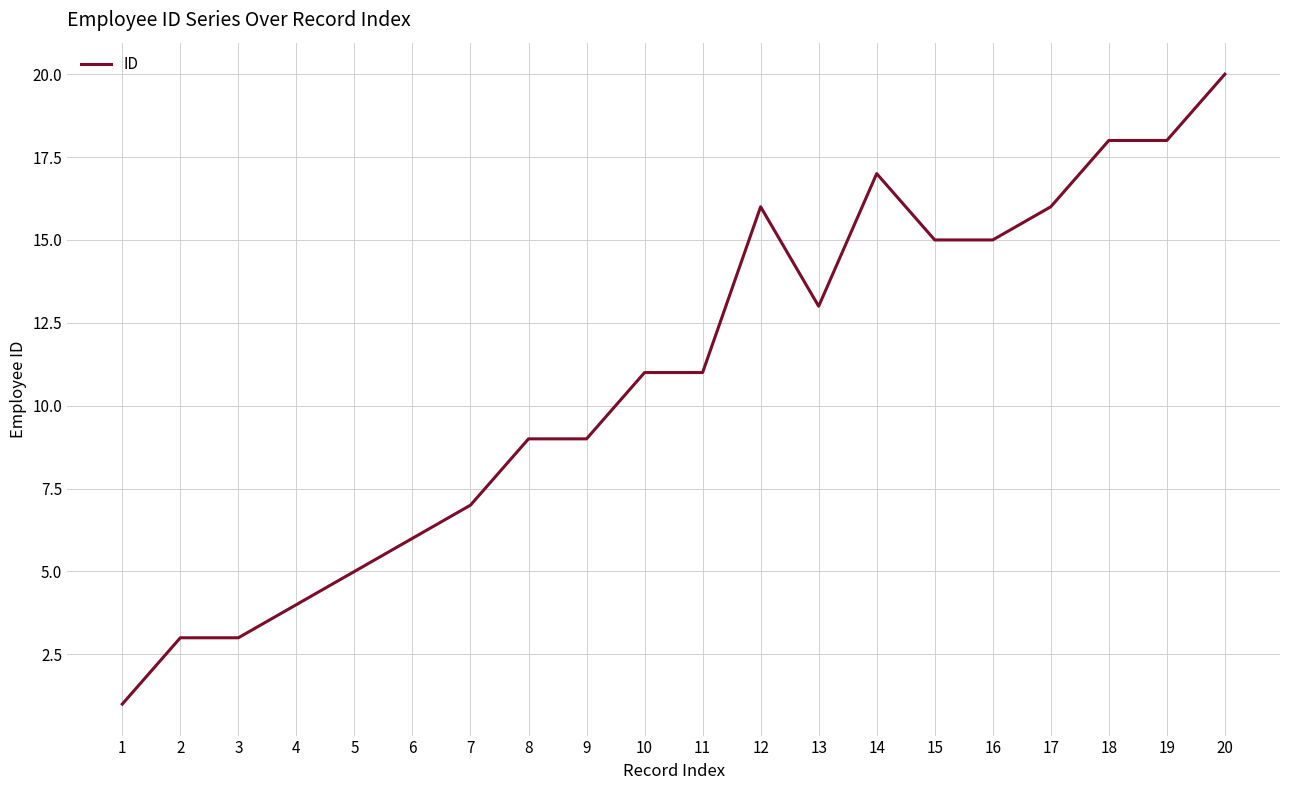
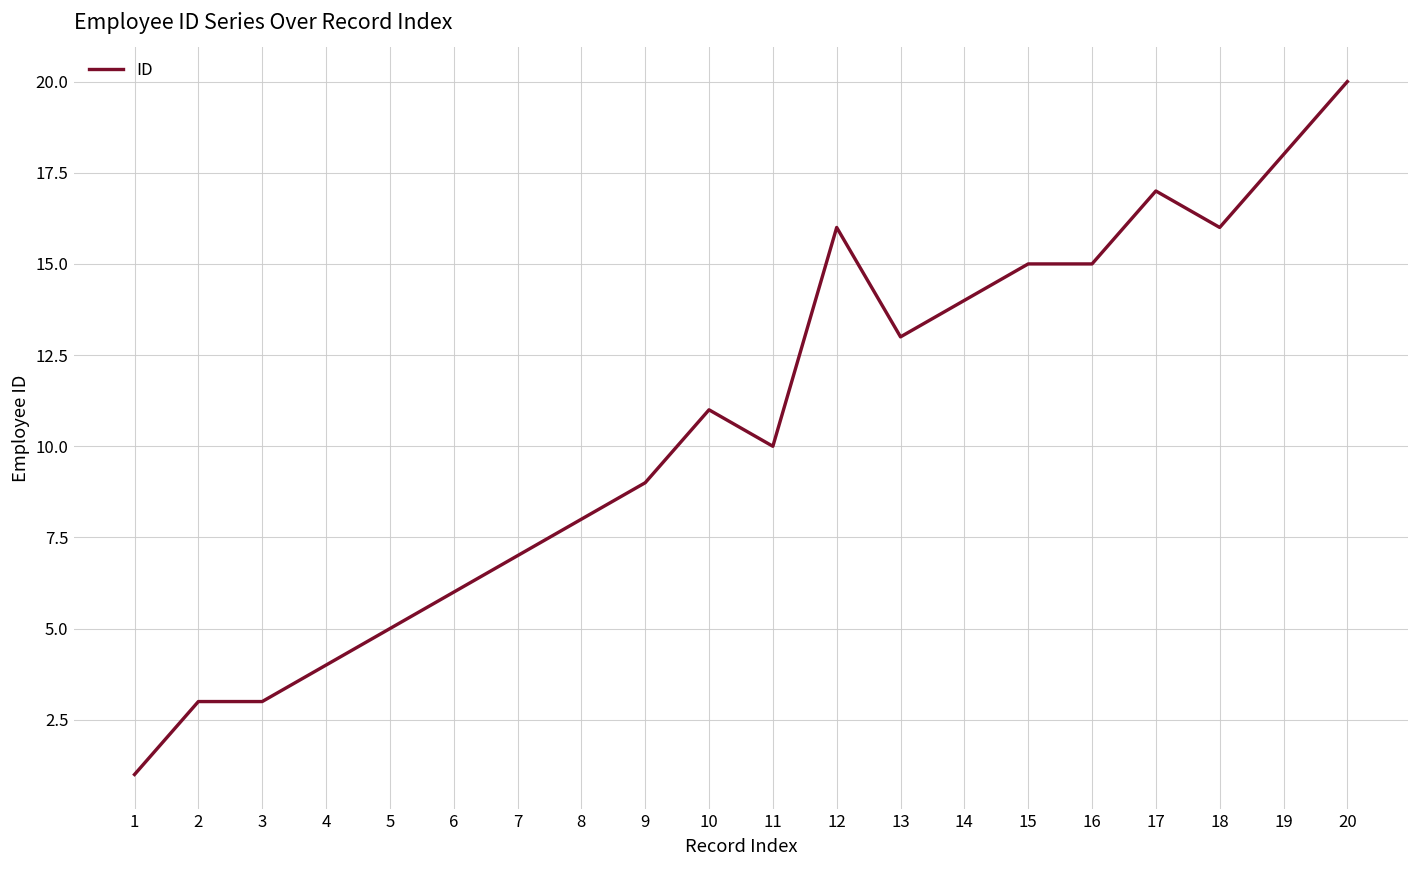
  {
    "1": 1,
    "2": 3,
    "3": 3,
    "4": 4,
    "5": 5,
    "6": 6,
    "7": 7,
-   "8": 9,
+   "8": 8,
    "9": 9,
    "10": 11,
-   "11": 11,
+   "11": 10,
    "12": 16,
    "13": 13,
-   "14": 17,
+   "14": 14,
    "15": 15,
    "16": 15,
-   "17": 16,
-   "18": 18,
+   "17": 17,
+   "18": 16,
    "19": 18,
    "20": 20
  }
